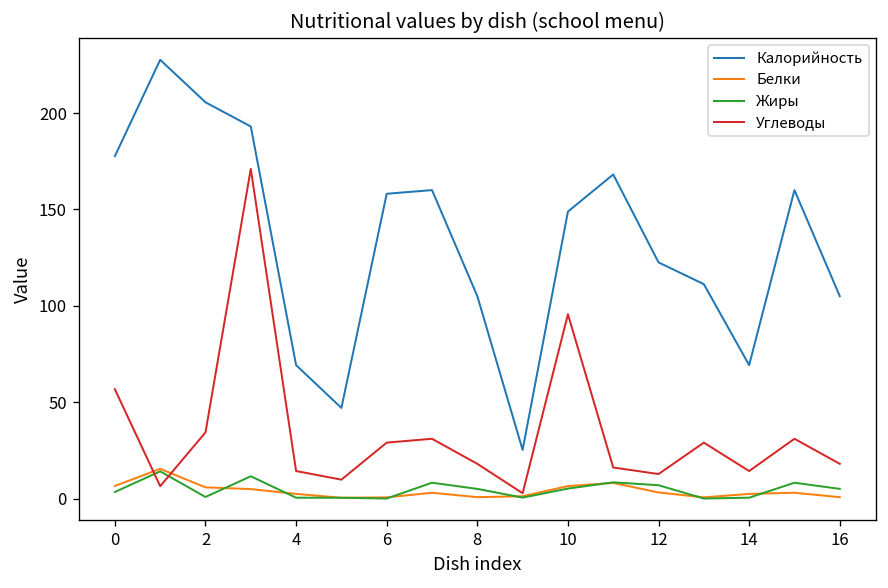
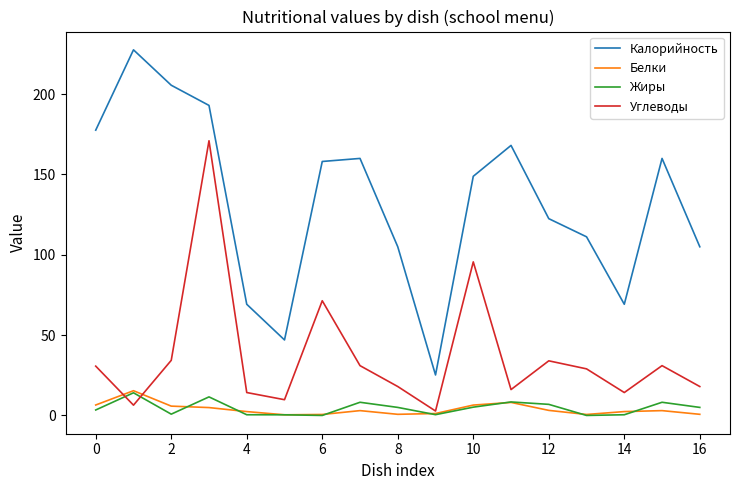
  {
    "Калорийность": {
      "0": 178,
      "2": 206,
      "4": 69,
      "6": 158,
      "8": 105,
      "10": 149,
      "12": 123,
      "14": 69,
      "16": 105
    },
    "Белки": {
      "0": 7,
      "2": 6,
      "4": 2,
      "8": 1,
      "12": 3,
      "14": 2,
      "16": 1
    },
    "Жиры": {
      "0": 3,
      "2": 1,
      "4": 0,
      "8": 5,
      "12": 7,
      "14": 0,
      "16": 5
    },
    "Углеводы": {
-     "0": 57,
+     "0": 31,
      "2": 34,
      "4": 14,
-     "6": 29,
+     "6": 71,
      "8": 18,
      "10": 96,
-     "12": 13,
+     "12": 34,
      "14": 14,
      "16": 18
    }
  }
